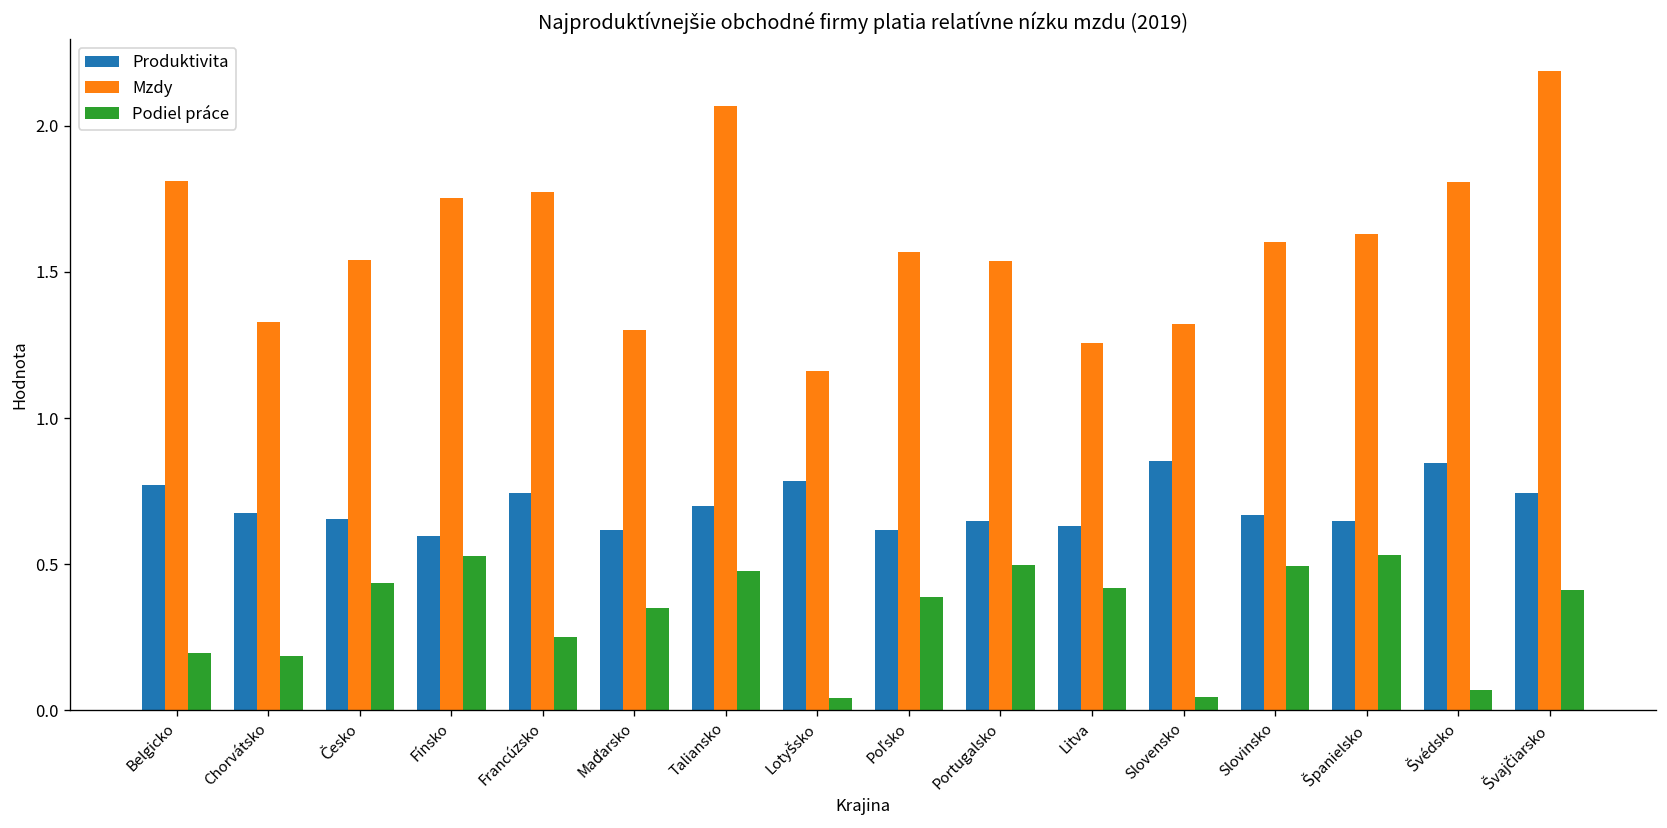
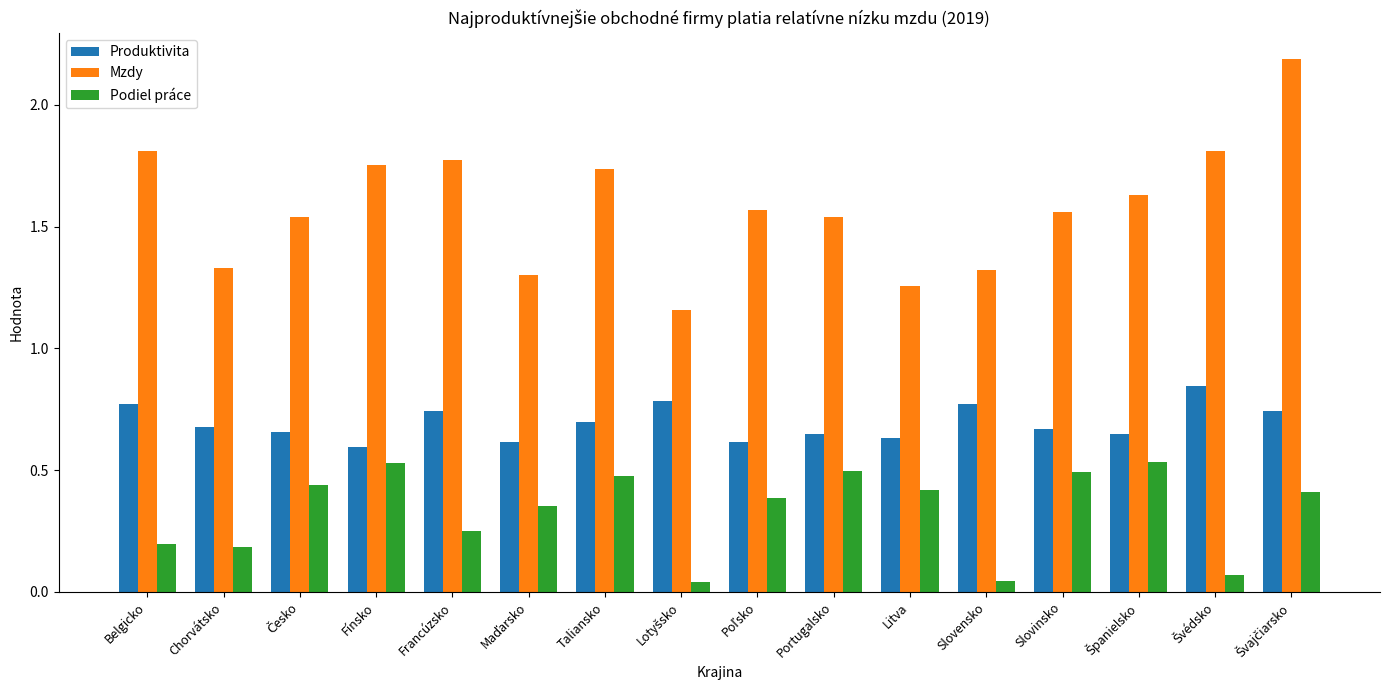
  {
    "Produktivita": {
      "Belgicko": 0.77,
      "Chorvátsko": 0.68,
      "Česko": 0.66,
      "Fínsko": 0.60,
      "Francúzsko": 0.74,
      "Maďarsko": 0.62,
      "Taliansko": 0.70,
      "Lotyšsko": 0.78,
      "Poľsko": 0.62,
      "Portugalsko": 0.65,
      "Litva": 0.63,
-     "Slovensko": 0.85,
+     "Slovensko": 0.77,
      "Slovinsko": 0.67,
      "Španielsko": 0.65,
      "Švédsko": 0.85,
      "Švajčiarsko": 0.74
    },
    "Mzdy": {
      "Belgicko": 1.81,
      "Chorvátsko": 1.33,
      "Česko": 1.54,
      "Fínsko": 1.75,
      "Francúzsko": 1.77,
      "Maďarsko": 1.30,
-     "Taliansko": 2.07,
+     "Taliansko": 1.74,
      "Lotyšsko": 1.16,
      "Poľsko": 1.57,
      "Portugalsko": 1.54,
      "Litva": 1.26,
      "Slovensko": 1.32,
-     "Slovinsko": 1.60,
+     "Slovinsko": 1.56,
      "Španielsko": 1.63,
      "Švédsko": 1.81,
      "Švajčiarsko": 2.19
    },
    "Podiel práce": {
      "Belgicko": 0.20,
      "Chorvátsko": 0.19,
      "Česko": 0.44,
      "Fínsko": 0.53,
      "Francúzsko": 0.25,
      "Maďarsko": 0.35,
      "Taliansko": 0.48,
      "Lotyšsko": 0.04,
      "Poľsko": 0.39,
      "Portugalsko": 0.50,
      "Litva": 0.42,
      "Slovensko": 0.05,
      "Slovinsko": 0.49,
      "Španielsko": 0.53,
      "Švédsko": 0.07,
      "Švajčiarsko": 0.41
    }
  }
